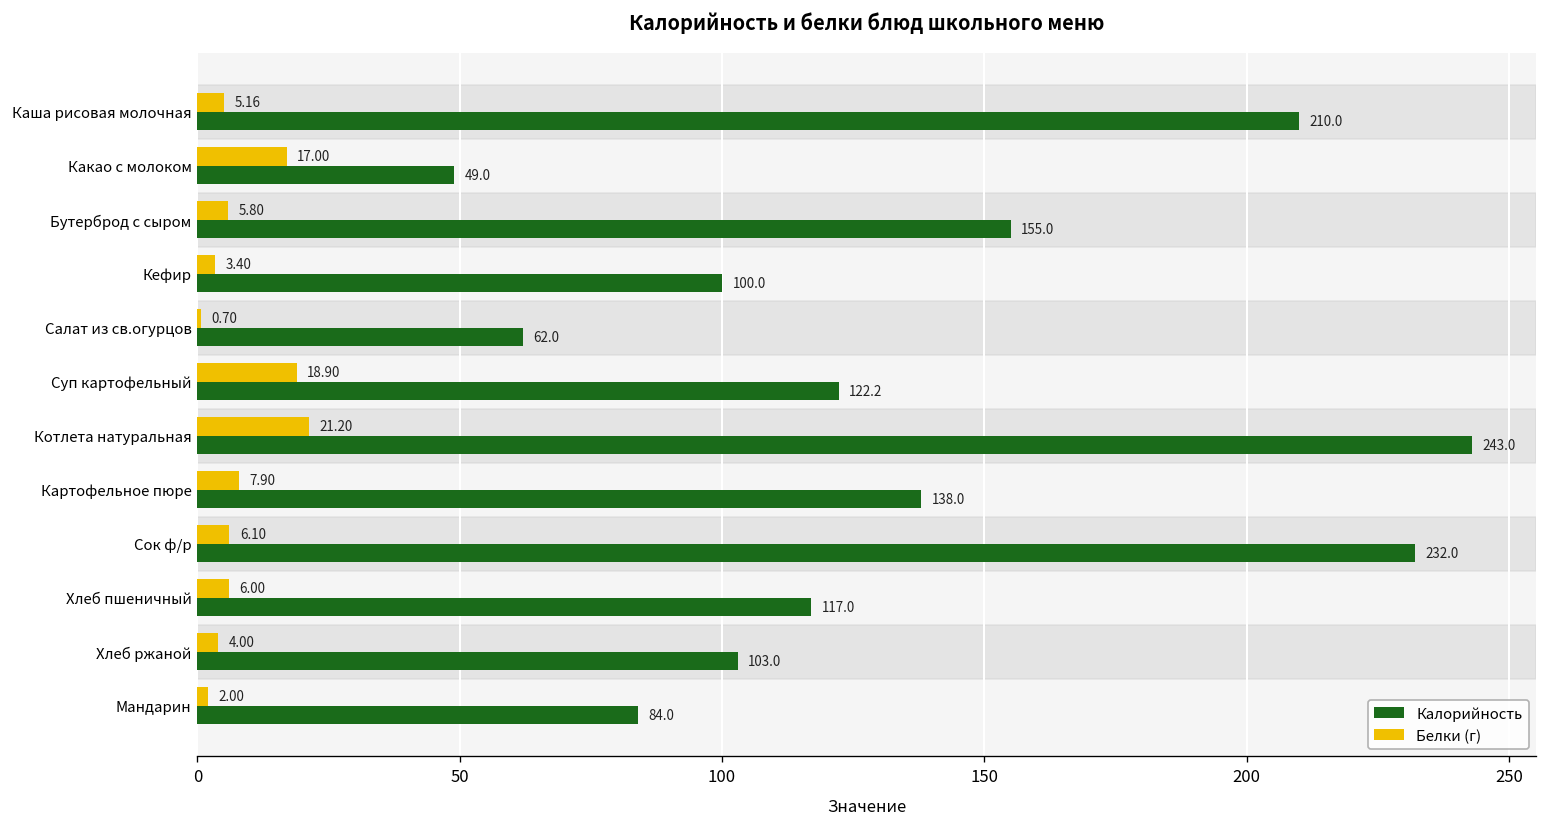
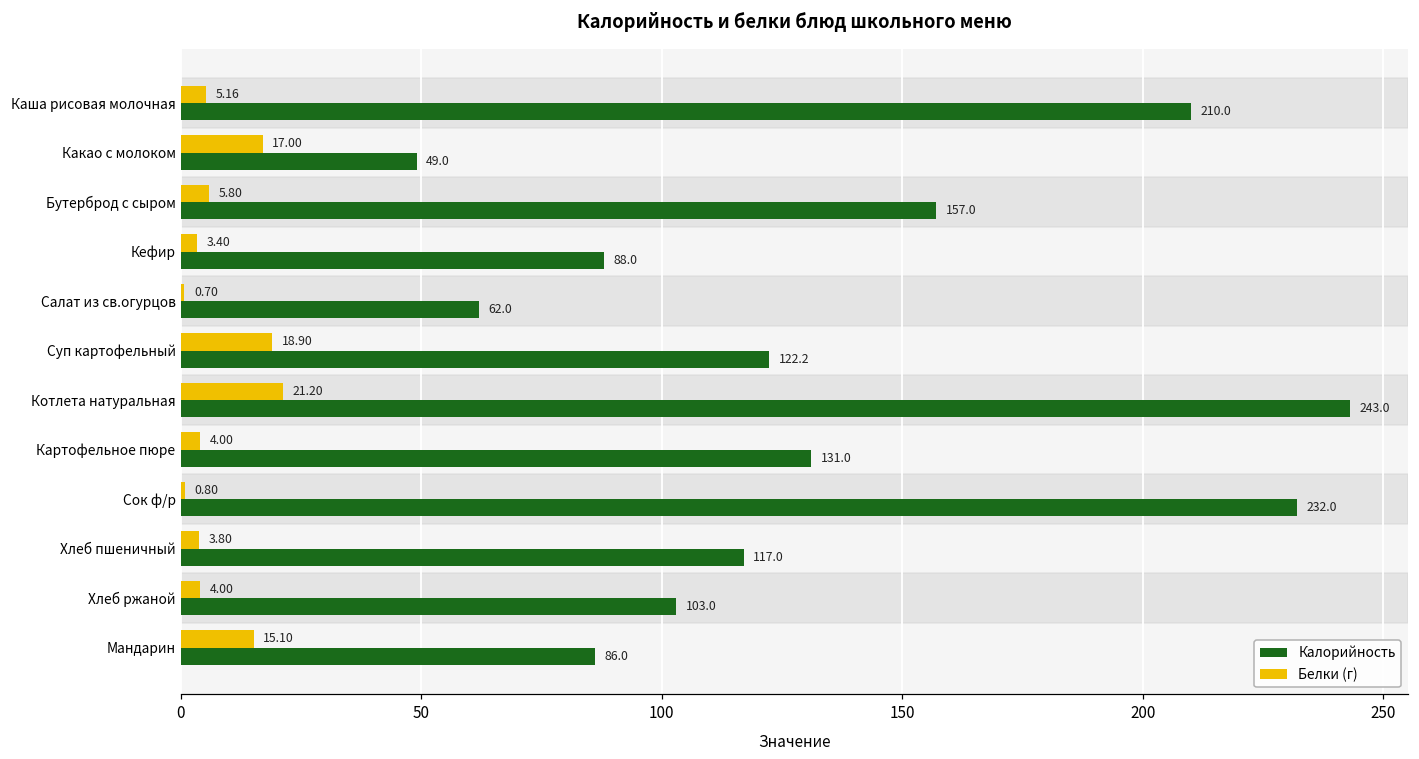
  {
    "Калорийность": {
      "Каша рисовая молочная": 210.0,
      "Какао с молоком": 49.0,
-     "Бутерброд с сыром": 155.0,
-     "Кефир": 100.0,
+     "Бутерброд с сыром": 157.0,
+     "Кефир": 88.0,
      "Салат из св.огурцов": 62.0,
      "Суп картофельный": 122.2,
      "Котлета натуральная": 243.0,
-     "Картофельное пюре": 138.0,
+     "Картофельное пюре": 131.0,
      "Сок ф/р": 232.0,
      "Хлеб пшеничный": 117.0,
      "Хлеб ржаной": 103.0,
-     "Мандарин": 84.0
+     "Мандарин": 86.0
    },
    "Белки (г)": {
      "Каша рисовая молочная": 5.16,
      "Какао с молоком": 17.00,
      "Бутерброд с сыром": 5.80,
      "Кефир": 3.40,
      "Салат из св.огурцов": 0.70,
      "Суп картофельный": 18.90,
      "Котлета натуральная": 21.20,
-     "Картофельное пюре": 7.90,
-     "Сок ф/р": 6.10,
-     "Хлеб пшеничный": 6.00,
+     "Картофельное пюре": 4.00,
+     "Сок ф/р": 0.80,
+     "Хлеб пшеничный": 3.80,
      "Хлеб ржаной": 4.00,
-     "Мандарин": 2.00
+     "Мандарин": 15.10
    }
  }
